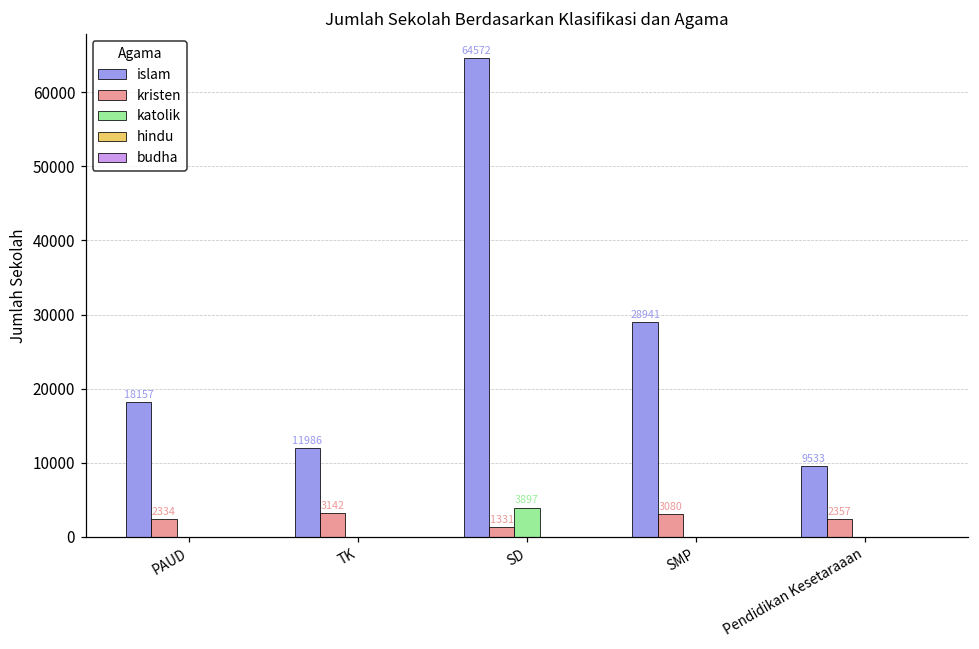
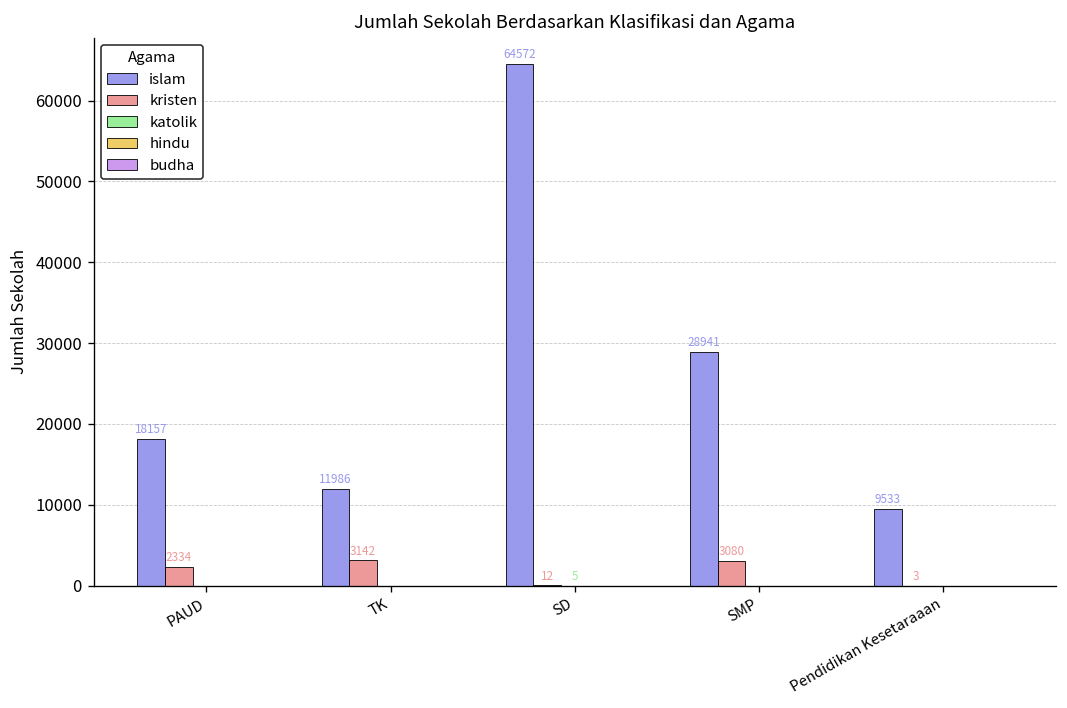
  {
    "kristen": {
      "PAUD": 2334,
      "TK": 3142,
-     "SD": 1331,
+     "SD": 12,
      "SMP": 3080,
-     "Pendidikan Kesetaraaan": 2357
+     "Pendidikan Kesetaraaan": 3
    },
    "katolik": {
-     "SD": 3897
+     "SD": 5
    },
    "hindu": {
      "PAUD": 0,
      "TK": 0,
      "SD": 0,
      "SMP": 0,
      "Pendidikan Kesetaraaan": 0
    }
  }
